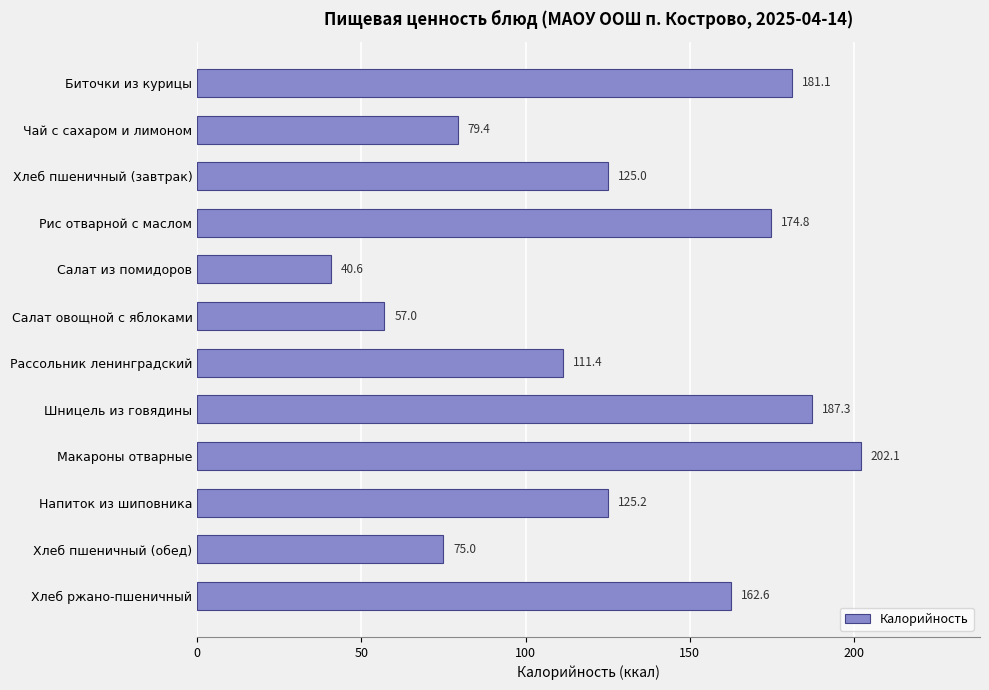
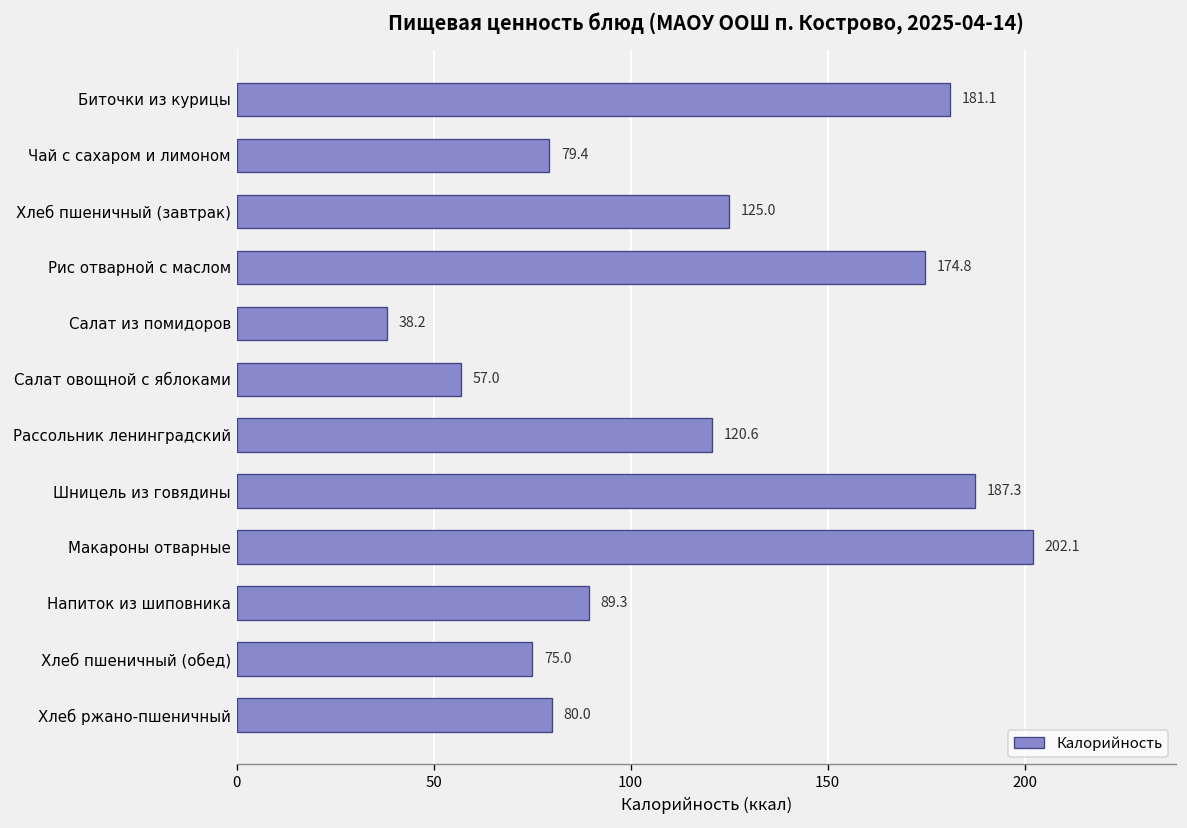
  {
    "Биточки из курицы": 181.1,
    "Чай с сахаром и лимоном": 79.4,
    "Хлеб пшеничный (завтрак)": 125.0,
    "Рис отварной с маслом": 174.8,
-   "Салат из помидоров": 40.6,
+   "Салат из помидоров": 38.2,
    "Салат овощной с яблоками": 57.0,
-   "Рассольник ленинградский": 111.4,
+   "Рассольник ленинградский": 120.6,
    "Шницель из говядины": 187.3,
    "Макароны отварные": 202.1,
-   "Напиток из шиповника": 125.2,
+   "Напиток из шиповника": 89.3,
    "Хлеб пшеничный (обед)": 75.0,
-   "Хлеб ржано-пшеничный": 162.6
+   "Хлеб ржано-пшеничный": 80.0
  }
